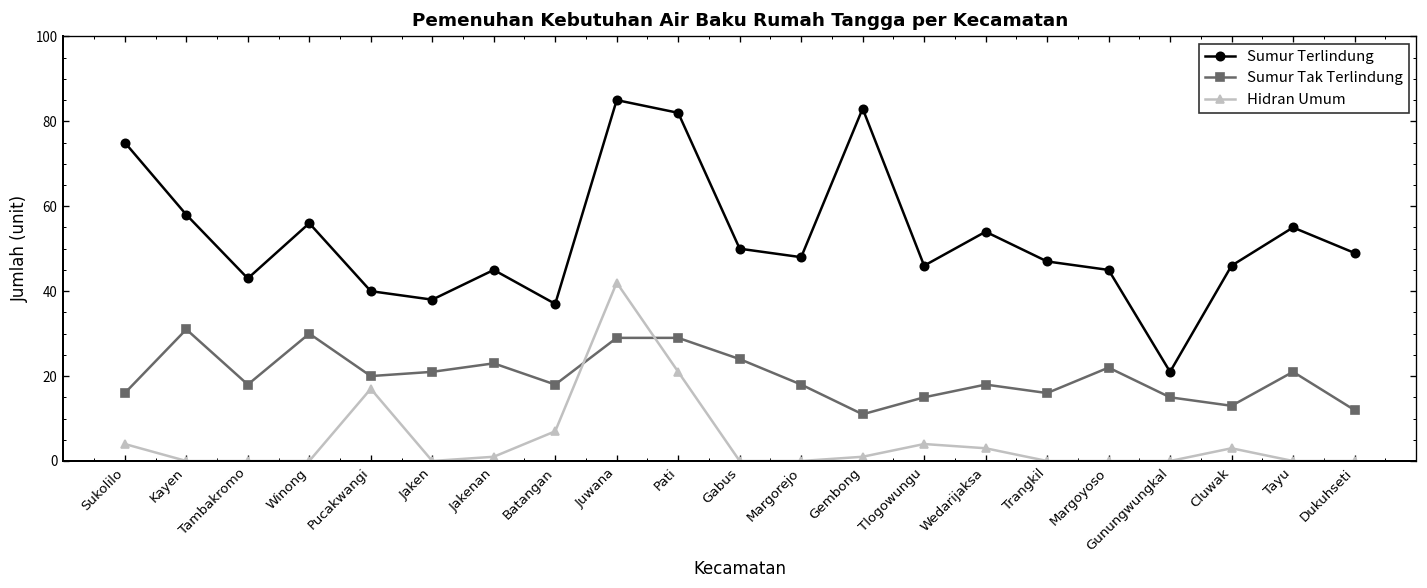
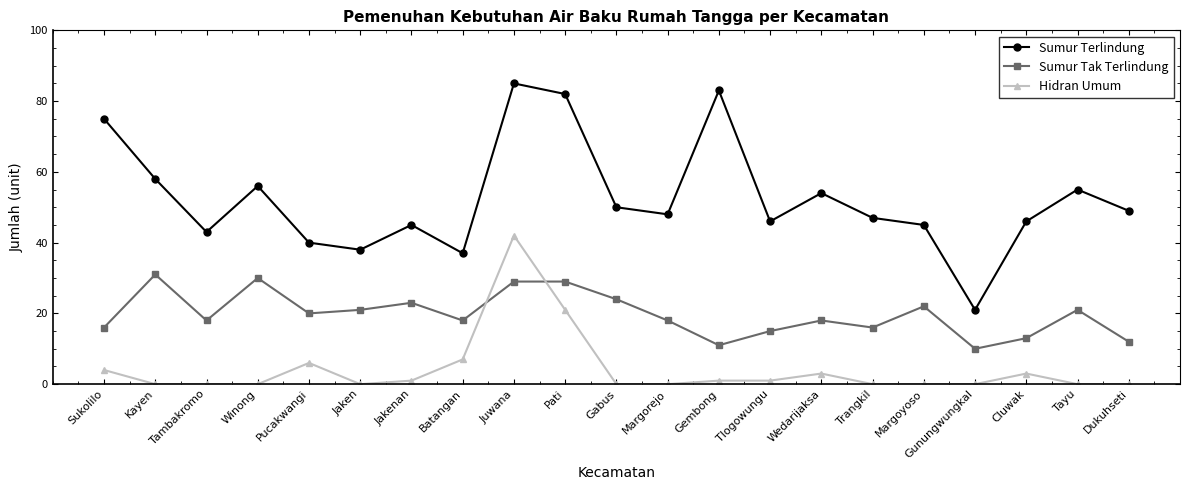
  {
    "Sumur Terlindung": {
      "Sukolilo": 75,
      "Kayen": 58,
      "Tambakromo": 43,
      "Winong": 56,
      "Pucakwangi": 40,
      "Jaken": 38,
      "Jakenan": 45,
      "Batangan": 37,
      "Juwana": 85,
      "Pati": 82,
      "Gabus": 50,
      "Margorejo": 48,
      "Gembong": 83,
      "Tlogowungu": 46,
      "Wedarijaksa": 54,
      "Trangkil": 47,
      "Margoyoso": 45,
      "Gunungwungkal": 21,
      "Cluwak": 46,
      "Tayu": 55,
      "Dukuhseti": 49
    },
    "Sumur Tak Terlindung": {
      "Sukolilo": 16,
      "Kayen": 31,
      "Tambakromo": 18,
      "Winong": 30,
      "Pucakwangi": 20,
      "Jaken": 21,
      "Jakenan": 23,
      "Batangan": 18,
      "Juwana": 29,
      "Pati": 29,
      "Gabus": 24,
      "Margorejo": 18,
      "Gembong": 11,
      "Tlogowungu": 15,
      "Wedarijaksa": 18,
      "Trangkil": 16,
      "Margoyoso": 22,
-     "Gunungwungkal": 15,
+     "Gunungwungkal": 10,
      "Cluwak": 13,
      "Tayu": 21,
      "Dukuhseti": 12
    },
    "Hidran Umum": {
      "Sukolilo": 4,
      "Kayen": 0,
      "Tambakromo": 0,
      "Winong": 0,
-     "Pucakwangi": 17,
+     "Pucakwangi": 6,
      "Jaken": 0,
      "Jakenan": 1,
      "Batangan": 7,
      "Juwana": 42,
      "Pati": 21,
      "Gabus": 0,
      "Margorejo": 0,
      "Gembong": 1,
-     "Tlogowungu": 4,
+     "Tlogowungu": 1,
      "Wedarijaksa": 3,
      "Trangkil": 0,
      "Margoyoso": 0,
      "Gunungwungkal": 0,
      "Cluwak": 3,
      "Tayu": 0,
      "Dukuhseti": 0
    }
  }
